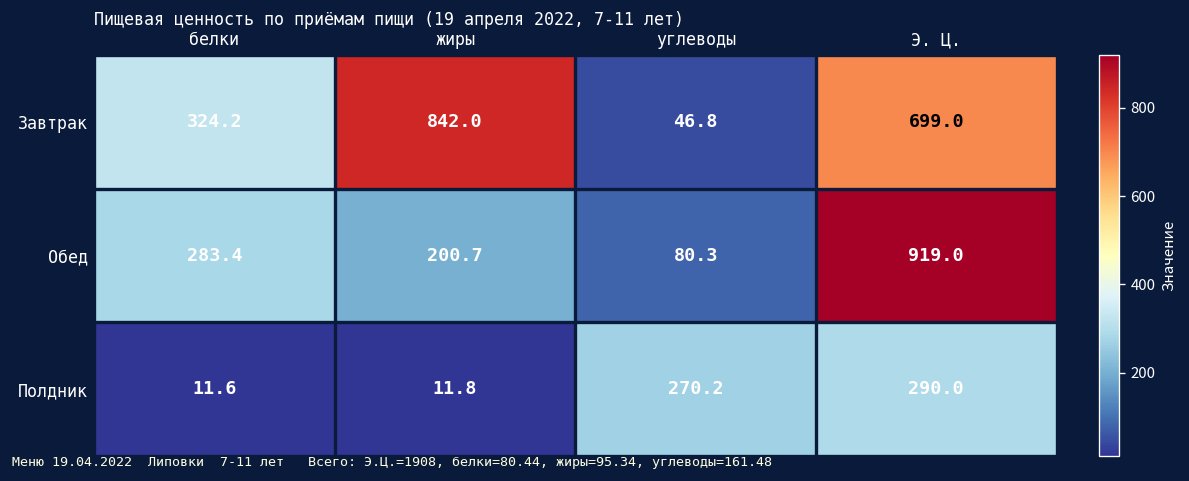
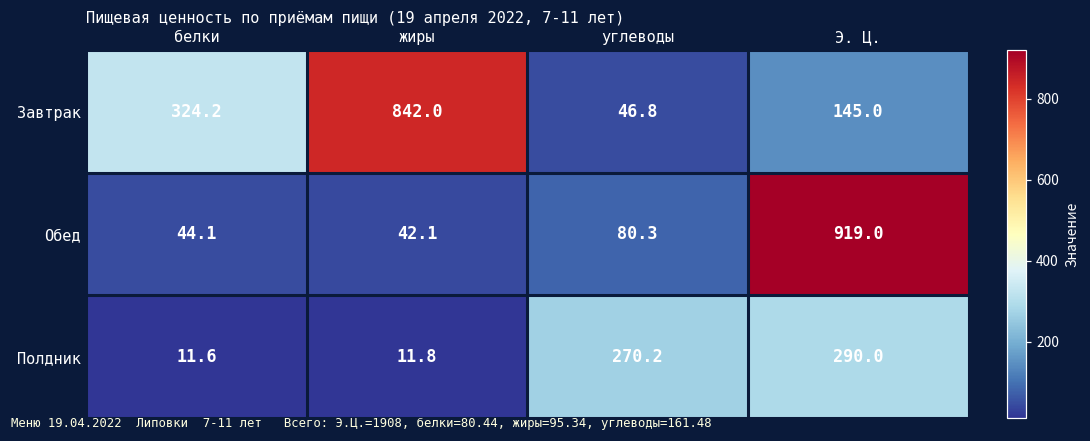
  {
    "Завтрак": {
      "белки": 324.2,
      "жиры": 842.0,
      "углеводы": 46.8,
-     "Э. Ц.": 699.0
+     "Э. Ц.": 145.0
    },
    "Обед": {
-     "белки": 283.4,
-     "жиры": 200.7,
+     "белки": 44.1,
+     "жиры": 42.1,
      "углеводы": 80.3,
      "Э. Ц.": 919.0
    },
    "Полдник": {
      "белки": 11.6,
      "жиры": 11.8,
      "углеводы": 270.2,
      "Э. Ц.": 290.0
    }
  }
